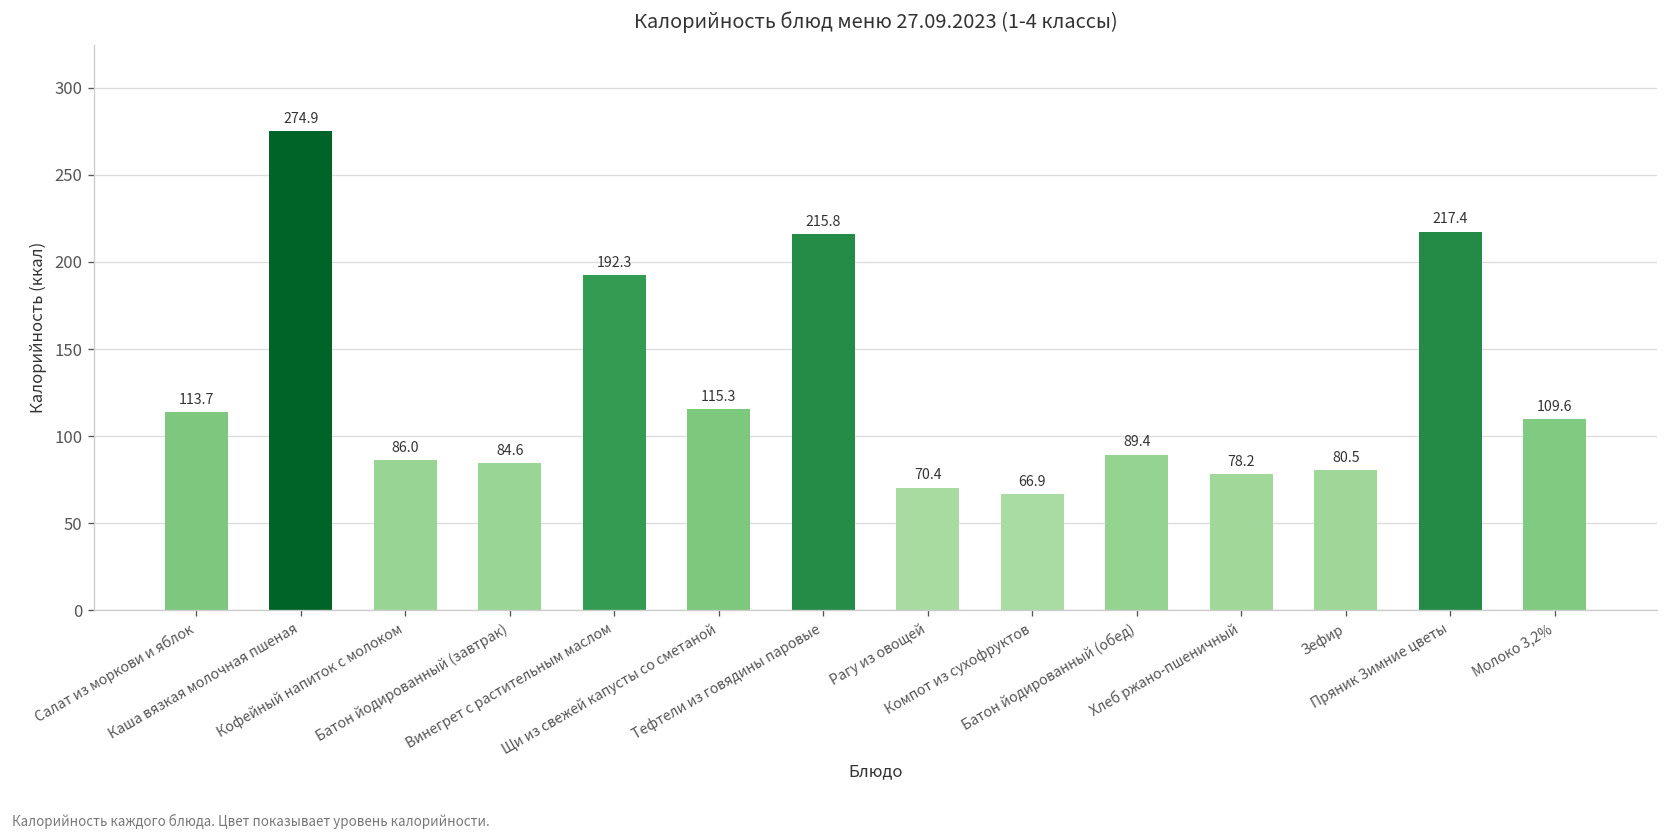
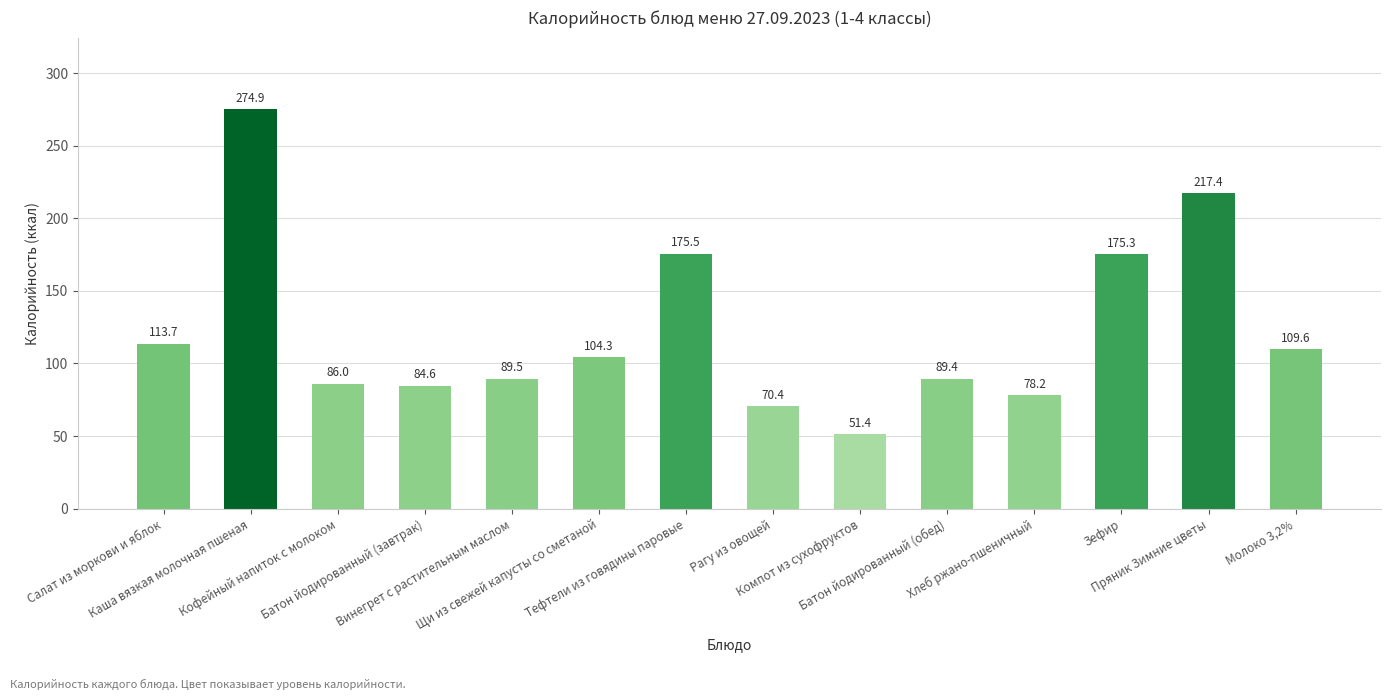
  {
    "Салат из моркови и яблок": 113.7,
    "Каша вязкая молочная пшеная": 274.9,
    "Кофейный напиток с молоком": 86.0,
    "Батон йодированный (завтрак)": 84.6,
-   "Винегрет с растительным маслом": 192.3,
-   "Щи из свежей капусты со сметаной": 115.3,
-   "Тефтели из говядины паровые": 215.8,
+   "Винегрет с растительным маслом": 89.5,
+   "Щи из свежей капусты со сметаной": 104.3,
+   "Тефтели из говядины паровые": 175.5,
    "Рагу из овощей": 70.4,
-   "Компот из сухофруктов": 66.9,
+   "Компот из сухофруктов": 51.4,
    "Батон йодированный (обед)": 89.4,
    "Хлеб ржано-пшеничный": 78.2,
-   "Зефир": 80.5,
+   "Зефир": 175.3,
    "Пряник Зимние цветы": 217.4,
    "Молоко 3,2%": 109.6
  }
